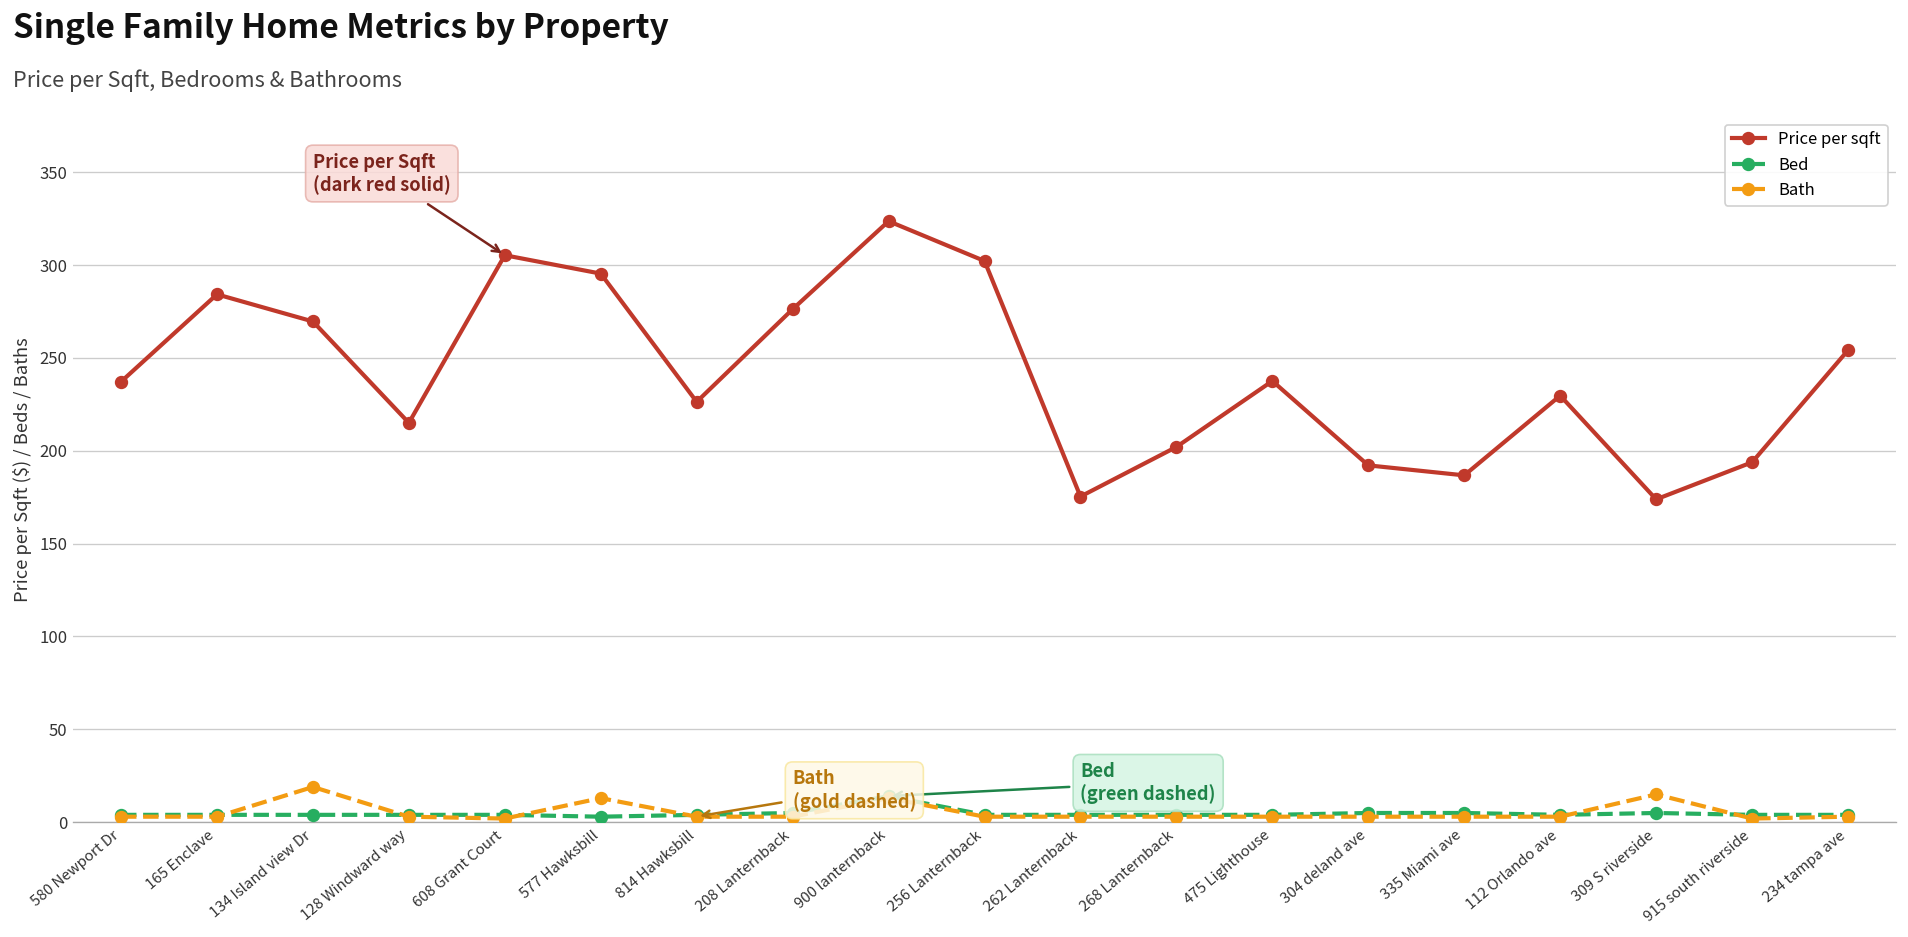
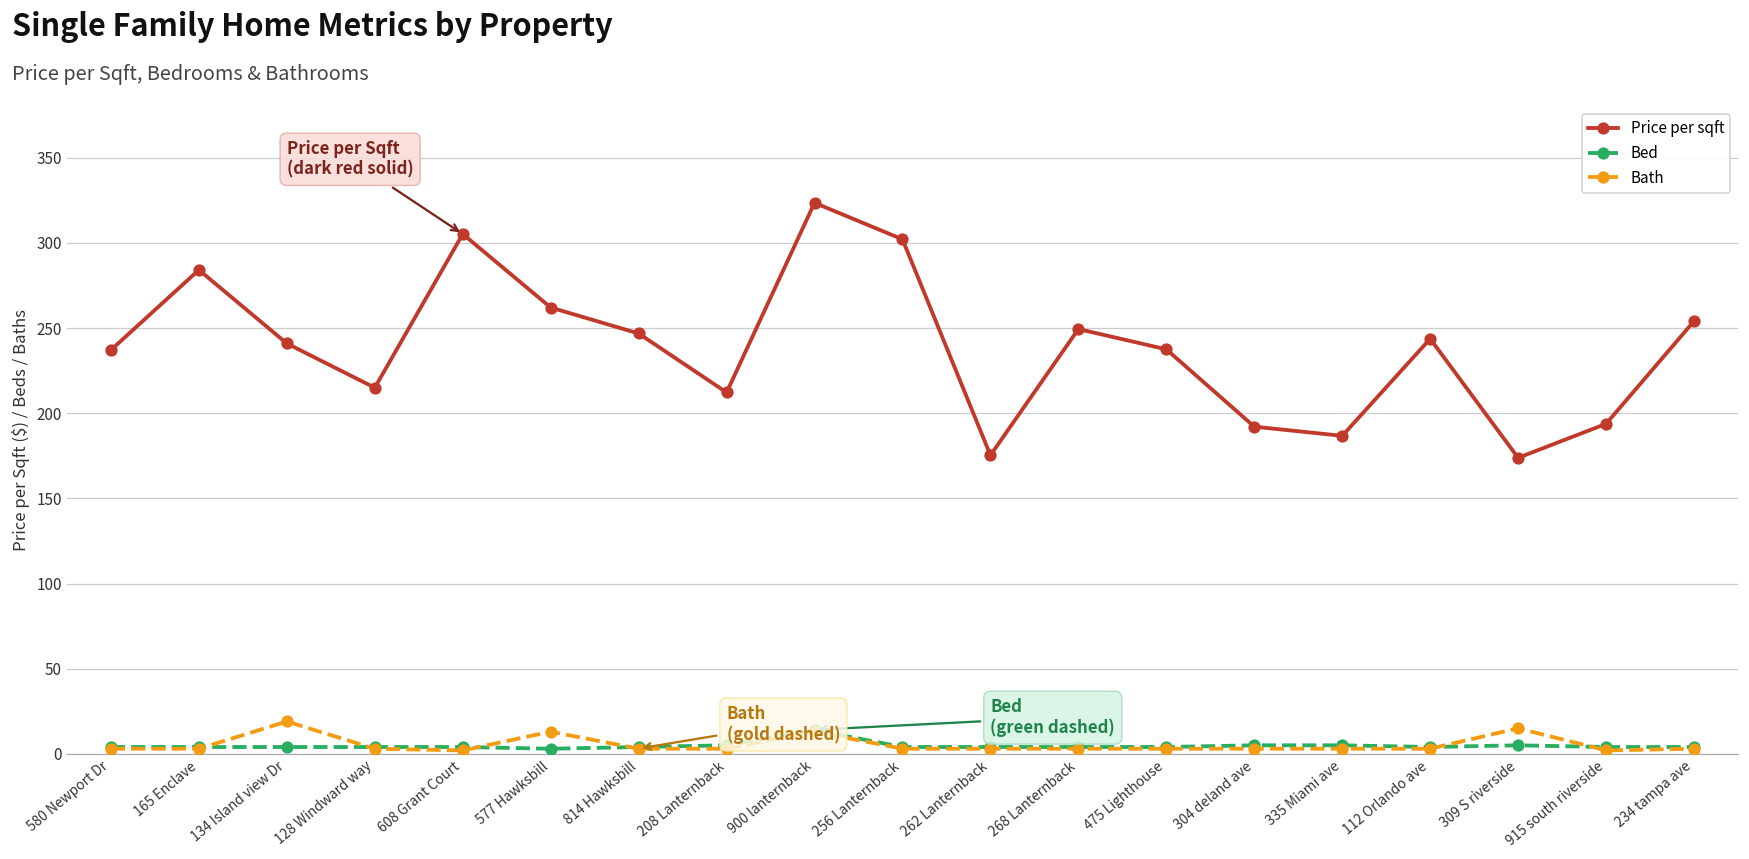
  {
    "Price per sqft": {
      "580 Newport Dr": 237,
      "165 Enclave": 284,
-     "134 Island view Dr": 270,
+     "134 Island view Dr": 241,
      "128 Windward way": 215,
      "608 Grant Court": 305,
-     "577 Hawksbill": 295,
-     "814 Hawksbill": 226,
-     "208 Lanternback": 276,
+     "577 Hawksbill": 262,
+     "814 Hawksbill": 247,
+     "208 Lanternback": 212,
      "900 lanternback": 324,
      "256 Lanternback": 302,
      "262 Lanternback": 175,
-     "268 Lanternback": 202,
+     "268 Lanternback": 249,
      "475 Lighthouse": 238,
      "304 deland ave": 192,
      "335 Miami ave": 187,
-     "112 Orlando ave": 230,
+     "112 Orlando ave": 244,
      "309 S riverside": 174,
      "915 south riverside": 194,
      "234 tampa ave": 254
    },
    "Bed": {
      "134 Island view Dr": 4,
      "608 Grant Court": 4,
      "577 Hawksbill": 3,
      "304 deland ave": 5,
      "335 Miami ave": 5,
      "309 S riverside": 5,
      "915 south riverside": 4
    },
    "Bath": {
      "134 Island view Dr": 19,
      "608 Grant Court": 2,
      "577 Hawksbill": 13,
      "304 deland ave": 3,
      "335 Miami ave": 3,
      "309 S riverside": 15,
      "915 south riverside": 2
    }
  }
